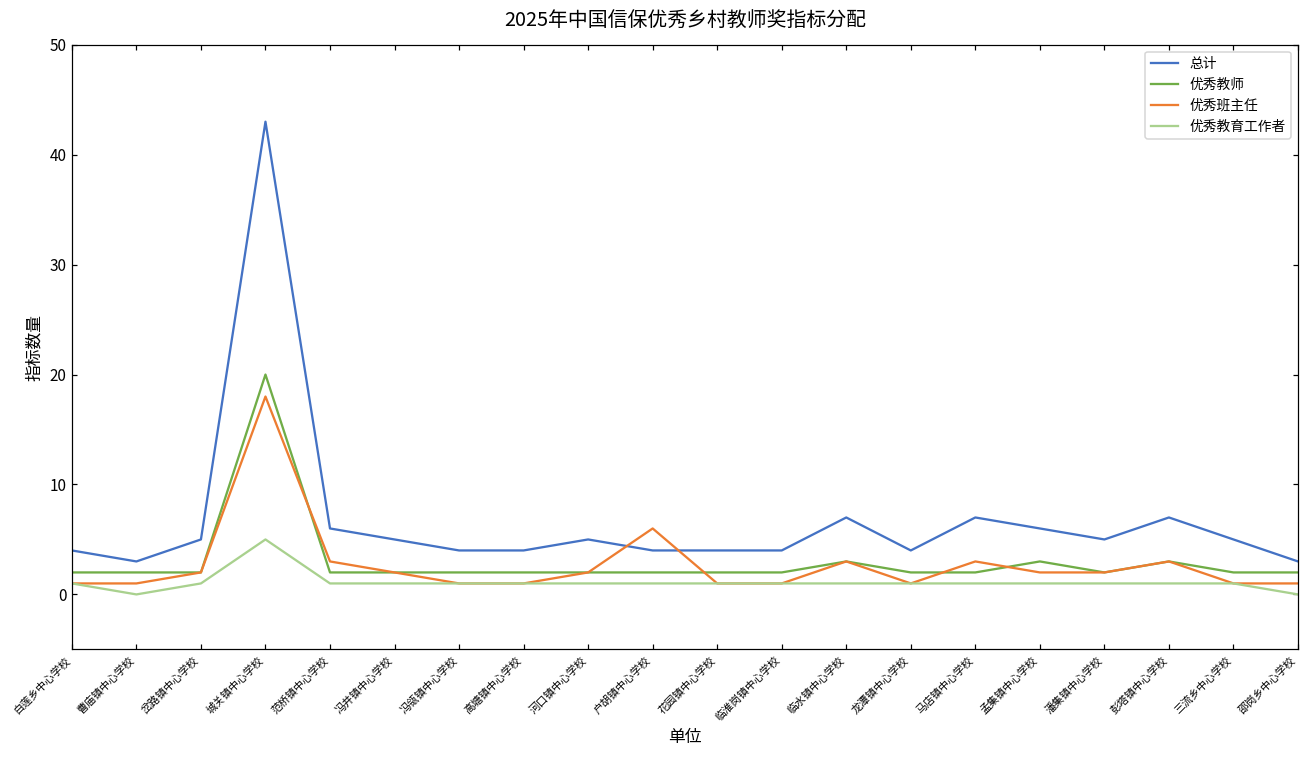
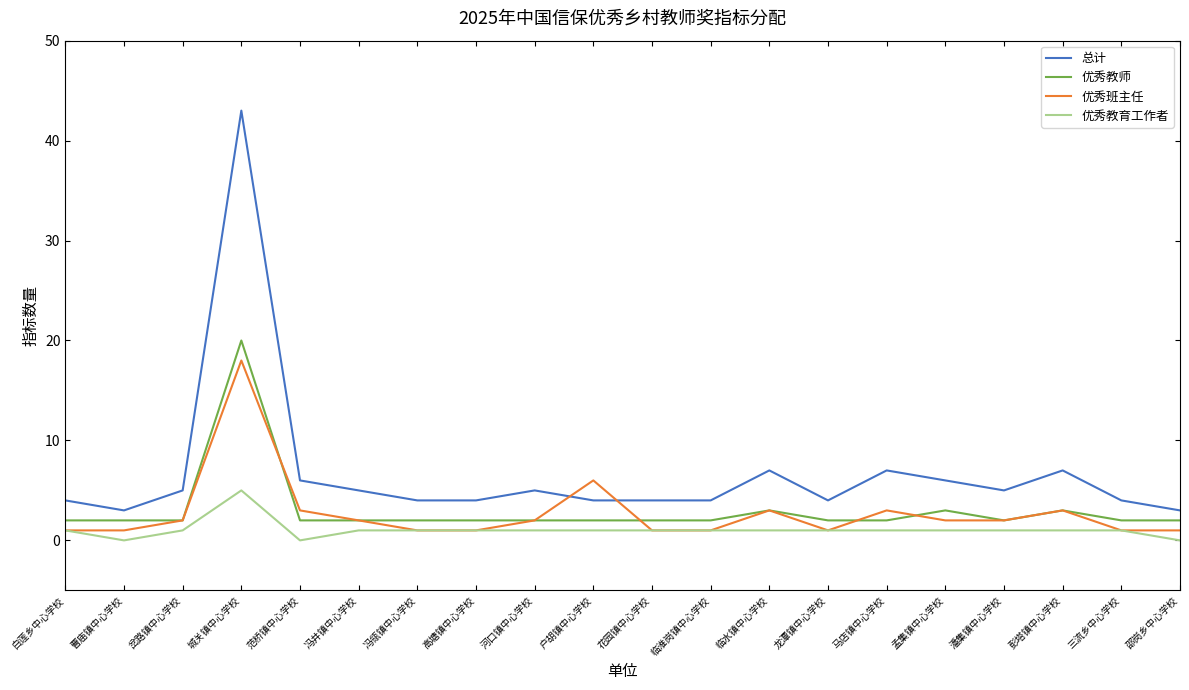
  {
    "总计": {
      "白莲乡中心学校": 4,
      "曹庙镇中心学校": 3,
      "岔路镇中心学校": 5,
      "城关镇中心学校": 43,
      "范桥镇中心学校": 6,
      "冯井镇中心学校": 5,
      "冯瓴镇中心学校": 4,
      "高塘镇中心学校": 4,
      "河口镇中心学校": 5,
      "户胡镇中心学校": 4,
      "花园镇中心学校": 4,
      "临淮岗镇中心学校": 4,
      "临水镇中心学校": 7,
      "龙潭镇中心学校": 4,
      "马店镇中心学校": 7,
      "孟集镇中心学校": 6,
      "潘集镇中心学校": 5,
      "彭塔镇中心学校": 7,
-     "三流乡中心学校": 5,
+     "三流乡中心学校": 4,
      "邵岗乡中心学校": 3
    },
    "优秀教师": {
      "白莲乡中心学校": 2,
      "曹庙镇中心学校": 2,
      "城关镇中心学校": 20,
      "范桥镇中心学校": 2,
      "冯瓴镇中心学校": 2,
      "高塘镇中心学校": 2,
      "户胡镇中心学校": 2,
      "花园镇中心学校": 2,
      "临淮岗镇中心学校": 2,
      "龙潭镇中心学校": 2,
      "马店镇中心学校": 2,
      "孟集镇中心学校": 3,
      "三流乡中心学校": 2,
      "邵岗乡中心学校": 2
    },
    "优秀班主任": {
      "曹庙镇中心学校": 1,
      "城关镇中心学校": 18,
      "范桥镇中心学校": 3,
      "户胡镇中心学校": 6,
      "马店镇中心学校": 3,
      "孟集镇中心学校": 2,
      "邵岗乡中心学校": 1
    },
    "优秀教育工作者": {
      "曹庙镇中心学校": 0,
      "岔路镇中心学校": 1,
      "城关镇中心学校": 5,
-     "范桥镇中心学校": 1,
+     "范桥镇中心学校": 0,
      "冯井镇中心学校": 1,
      "河口镇中心学校": 1,
      "户胡镇中心学校": 1,
      "临水镇中心学校": 1,
      "马店镇中心学校": 1,
      "孟集镇中心学校": 1,
      "潘集镇中心学校": 1,
      "彭塔镇中心学校": 1,
      "邵岗乡中心学校": 0
    }
  }
